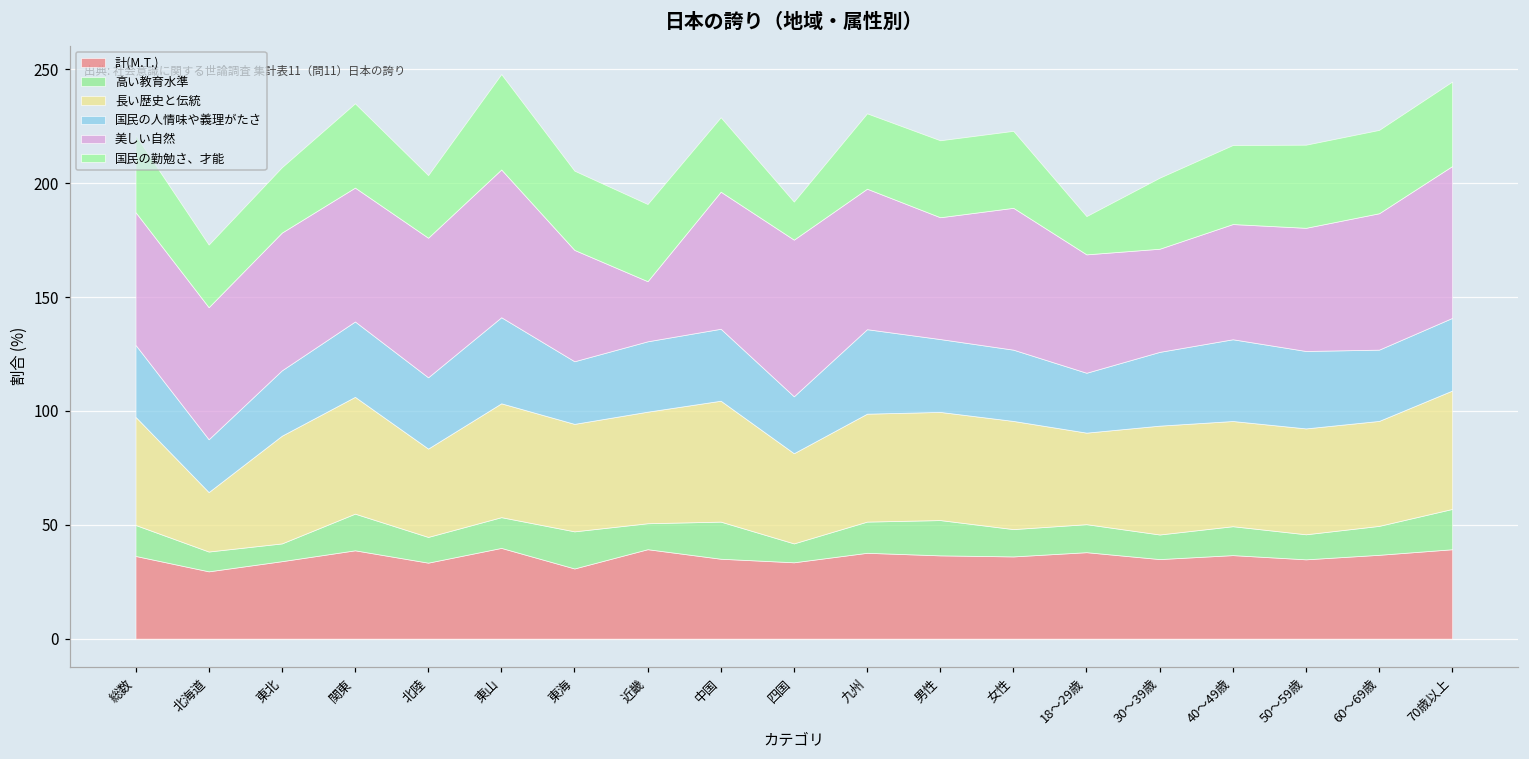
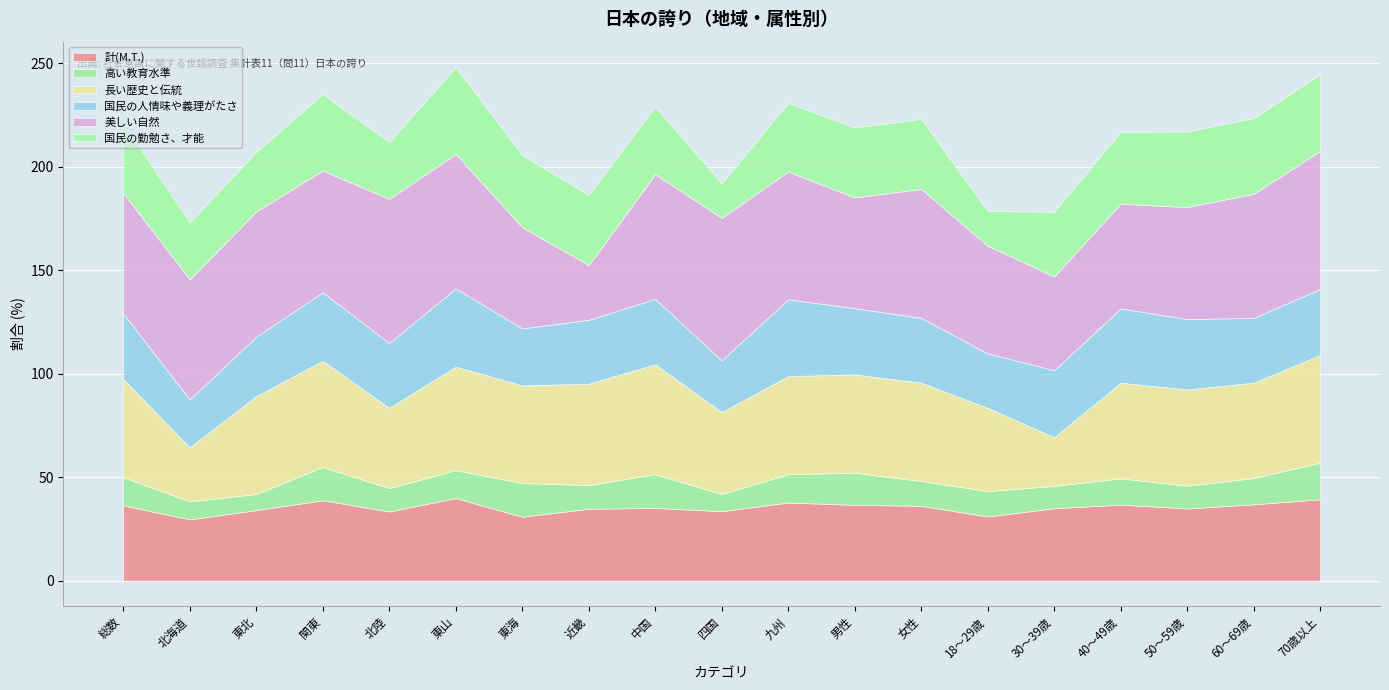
  {
    "計(M.T.)": {
      "総数": 36,
      "北海道": 30,
      "東北": 34,
      "関東": 39,
      "北陸": 33,
      "東山": 40,
      "東海": 31,
-     "近畿": 39,
+     "近畿": 35,
      "中国": 35,
      "四国": 34,
      "九州": 38,
      "男性": 37,
      "女性": 36,
-     "18～29歳": 38,
+     "18～29歳": 31,
      "30～39歳": 35,
      "40～49歳": 37,
      "50～59歳": 35,
      "60～69歳": 37,
      "70歳以上": 39
    },
    "長い歴史と伝統": {
      "総数": 48,
      "北海道": 26,
      "東北": 47,
      "関東": 51,
      "北陸": 39,
      "東山": 50,
      "東海": 47,
      "近畿": 49,
      "中国": 53,
      "四国": 40,
      "九州": 47,
      "男性": 48,
      "女性": 48,
      "18～29歳": 40,
-     "30～39歳": 48,
+     "30～39歳": 24,
      "40～49歳": 46,
      "50～59歳": 47,
      "60～69歳": 46,
      "70歳以上": 52
    },
    "国民の人情味や義理がたさ": {
      "総数": 32,
      "北海道": 23,
      "東北": 29,
      "関東": 33,
      "北陸": 31,
      "東山": 38,
      "東海": 28,
      "近畿": 31,
      "中国": 32,
      "四国": 25,
      "九州": 37,
      "男性": 32,
      "女性": 31,
      "18～29歳": 26,
      "30～39歳": 32,
      "40～49歳": 36,
      "50～59歳": 34,
      "60～69歳": 31,
      "70歳以上": 32
    },
    "美しい自然": {
      "総数": 58,
      "北海道": 58,
      "東北": 60,
      "関東": 59,
-     "北陸": 61,
+     "北陸": 70,
      "東山": 65,
      "東海": 49,
      "近畿": 26,
      "中国": 60,
      "四国": 69,
      "九州": 62,
      "男性": 54,
      "女性": 62,
      "18～29歳": 52,
      "30～39歳": 45,
      "40～49歳": 51,
      "50～59歳": 54,
      "60～69歳": 60,
      "70歳以上": 67
    }
  }
